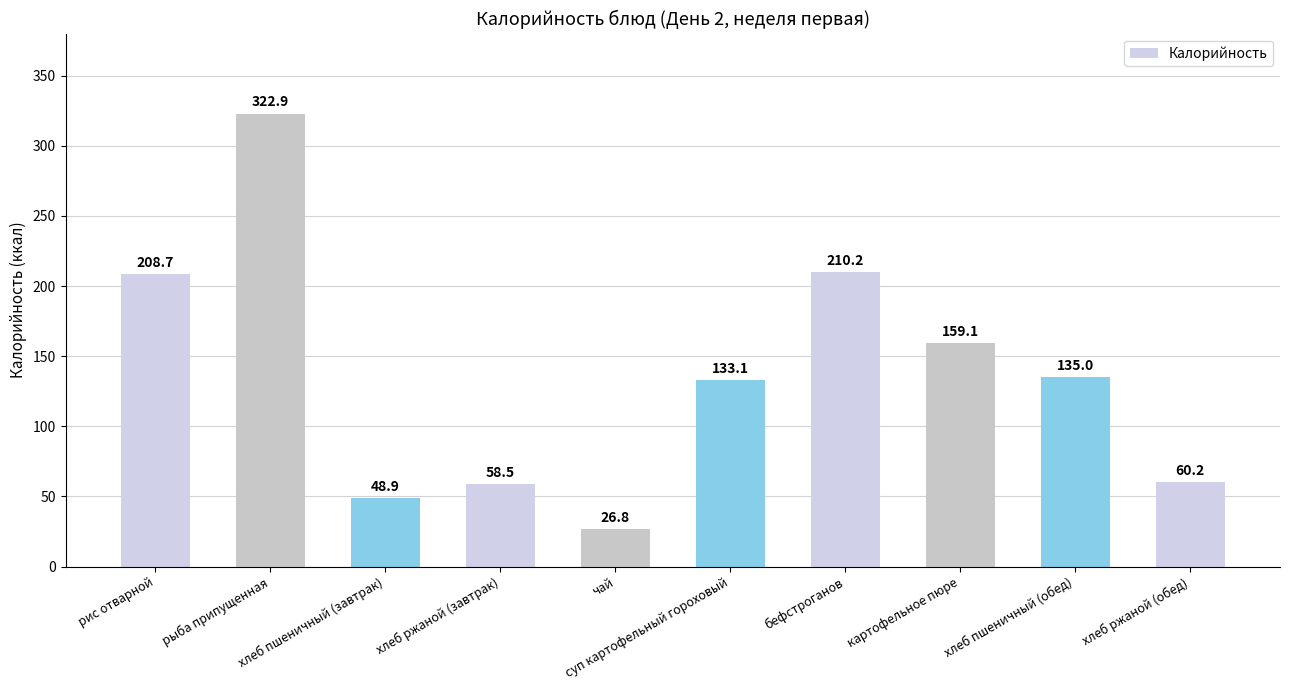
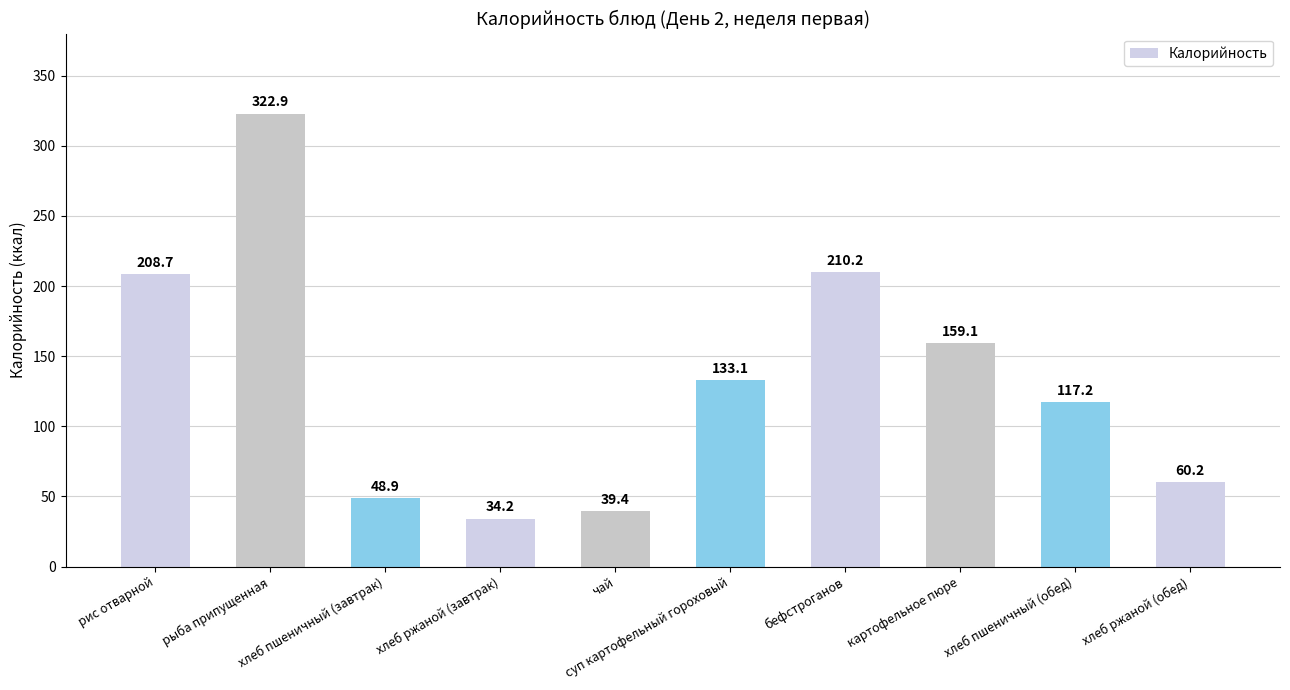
  {
    "рис отварной": 208.7,
    "рыба припущенная": 322.9,
    "хлеб пшеничный (завтрак)": 48.9,
-   "хлеб ржаной (завтрак)": 58.5,
-   "чай": 26.8,
+   "хлеб ржаной (завтрак)": 34.2,
+   "чай": 39.4,
    "суп картофельный гороховый": 133.1,
    "бефстроганов": 210.2,
    "картофельное пюре": 159.1,
-   "хлеб пшеничный (обед)": 135.0,
+   "хлеб пшеничный (обед)": 117.2,
    "хлеб ржаной (обед)": 60.2
  }
